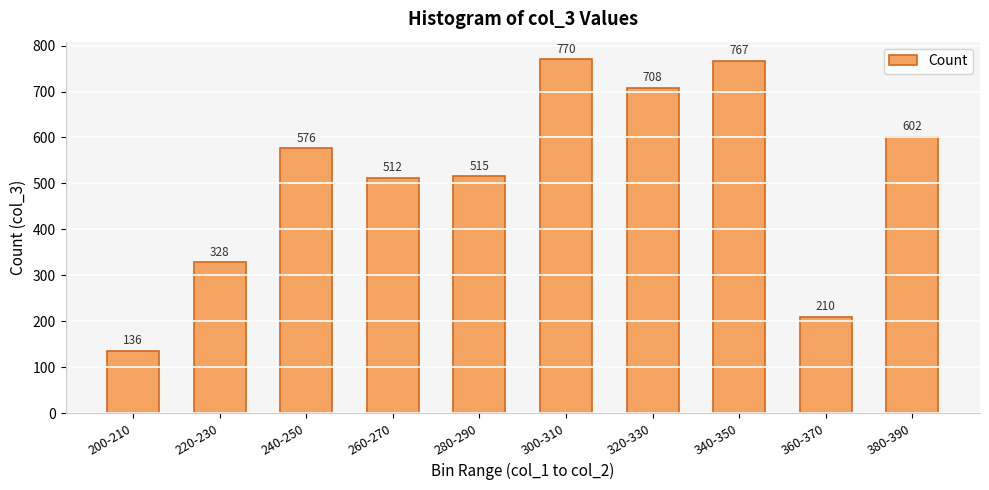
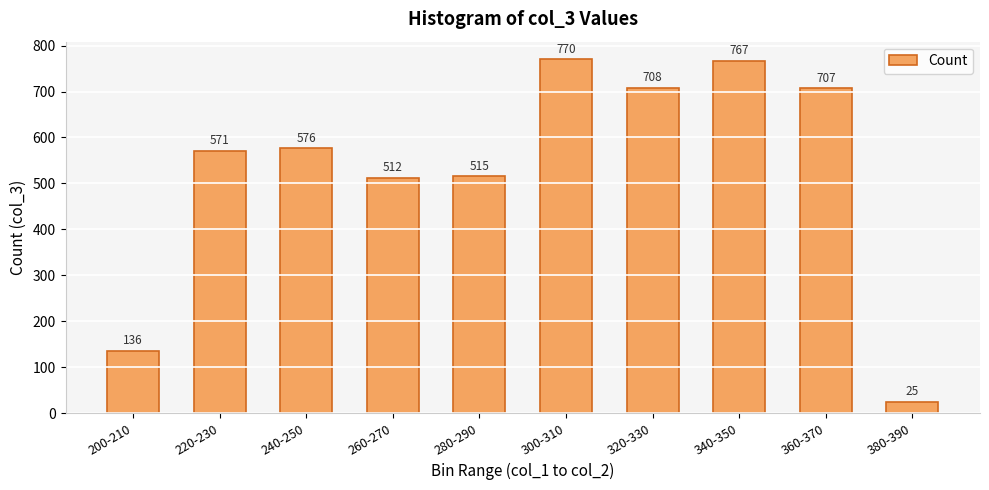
  {
    "200-210": 136,
-   "220-230": 328,
+   "220-230": 571,
    "240-250": 576,
    "260-270": 512,
    "280-290": 515,
    "300-310": 770,
    "320-330": 708,
    "340-350": 767,
-   "360-370": 210,
-   "380-390": 602
+   "360-370": 707,
+   "380-390": 25
  }
